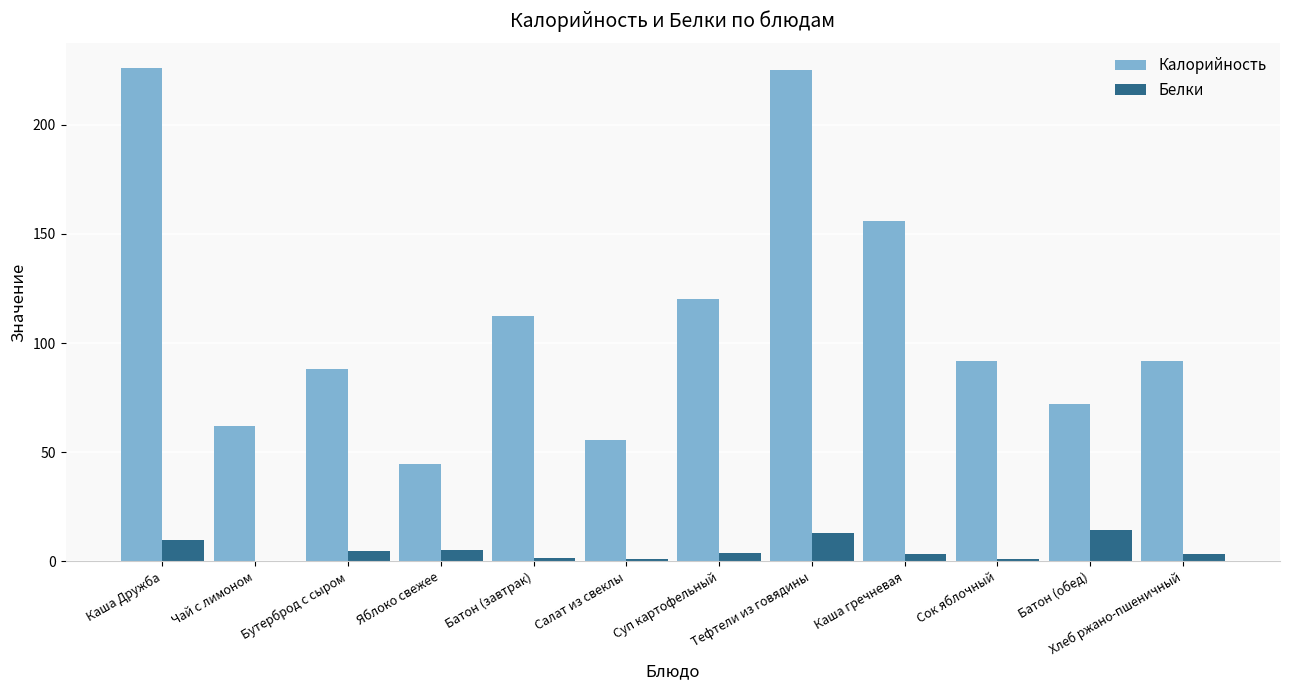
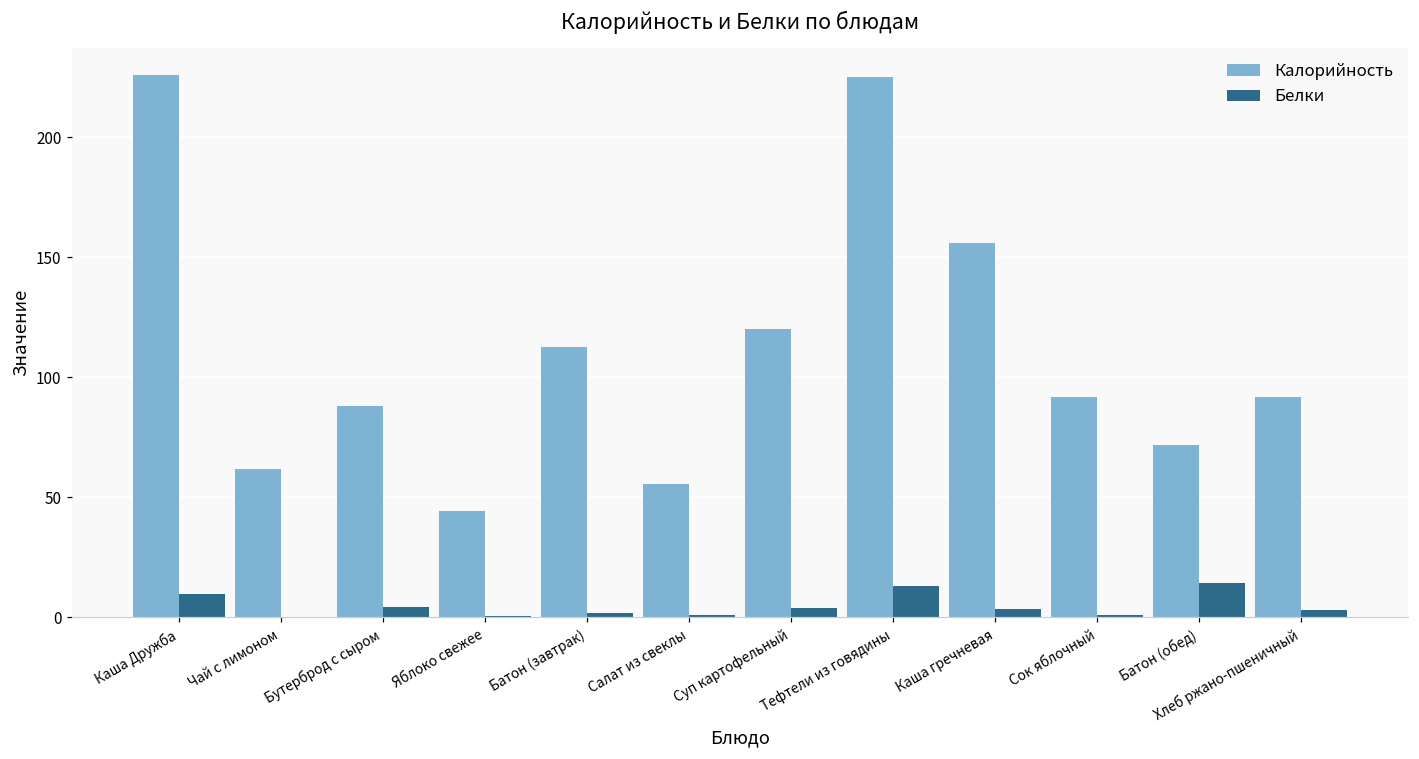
  {
    "Калорийность": {
      "Каша Дружба": 226,
      "Чай с лимоном": 62,
      "Бутерброд с сыром": 88,
      "Яблоко свежее": 44,
      "Батон (завтрак)": 112,
      "Салат из свеклы": 56,
      "Суп картофельный": 120,
      "Тефтели из говядины": 225,
      "Каша гречневая": 156,
      "Сок яблочный": 92,
      "Батон (обед)": 72,
      "Хлеб ржано-пшеничный": 92
    },
    "Белки": {
      "Каша Дружба": 10,
      "Бутерброд с сыром": 5,
-     "Яблоко свежее": 5,
+     "Яблоко свежее": 0,
      "Батон (завтрак)": 2,
      "Суп картофельный": 4,
      "Тефтели из говядины": 13,
      "Каша гречневая": 4,
      "Батон (обед)": 14,
      "Хлеб ржано-пшеничный": 3
    }
  }
